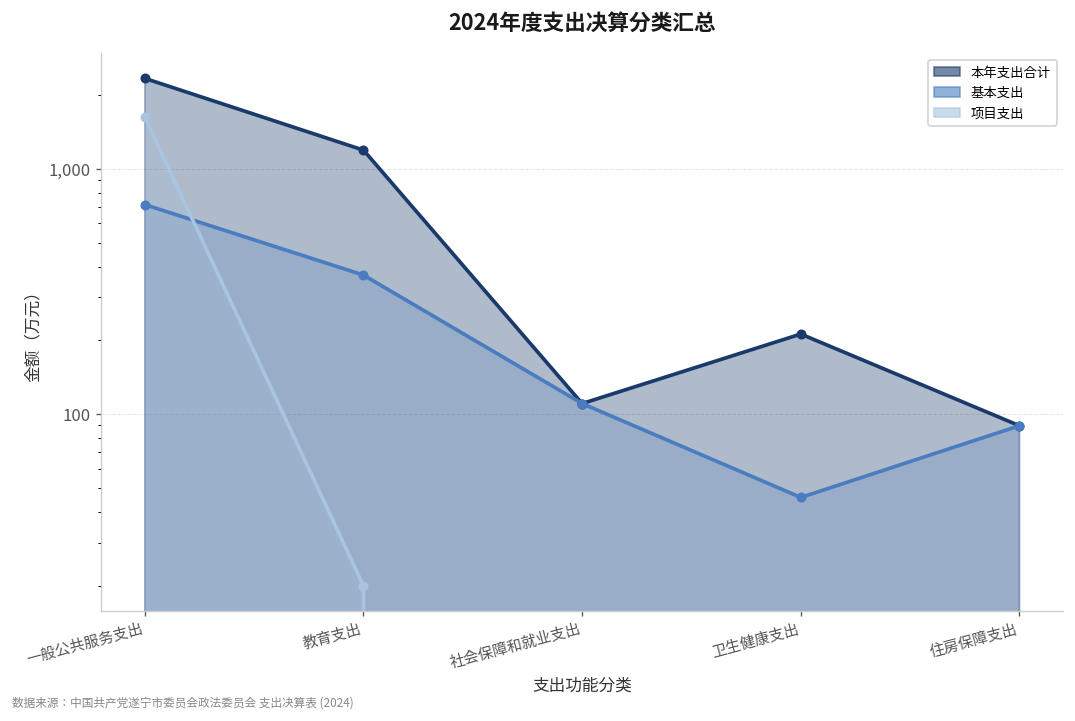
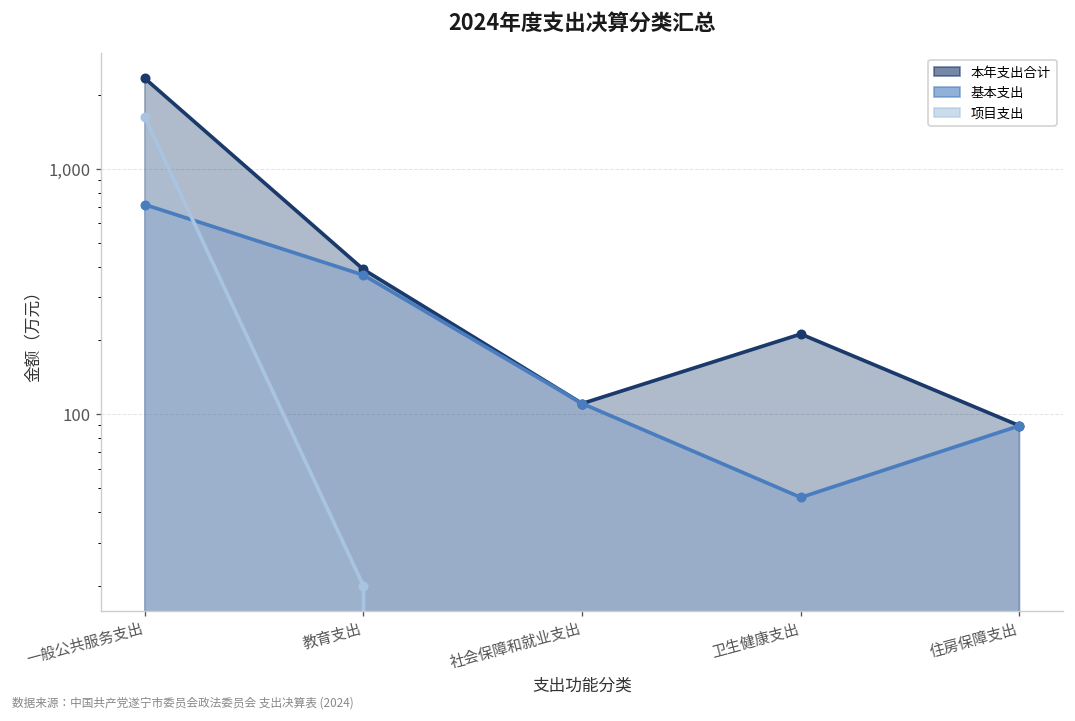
  {
    "本年支出合计": {
      "一般公共服务支出": "2,300",
-     "教育支出": "1,200",
+     "教育支出": "390",
      "卫生健康支出": "210"
    }
  }
